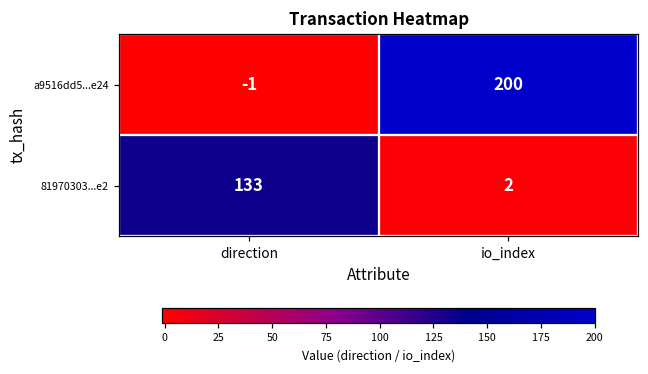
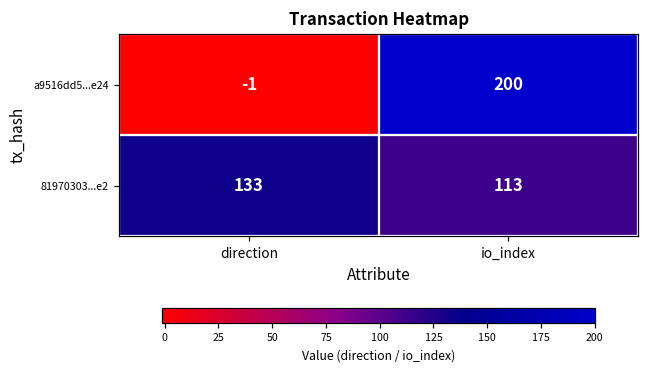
  {
    "a9516dd5...e24": {
      "direction": -1,
      "io_index": 200
    },
    "81970303...e2": {
      "direction": 133,
-     "io_index": 2
+     "io_index": 113
    }
  }
